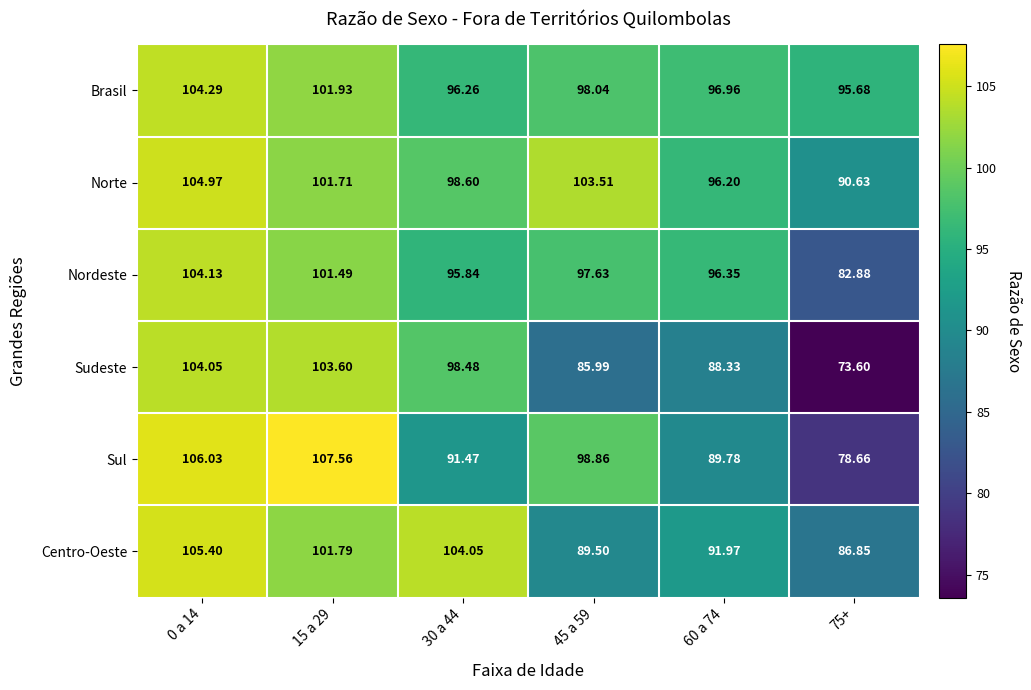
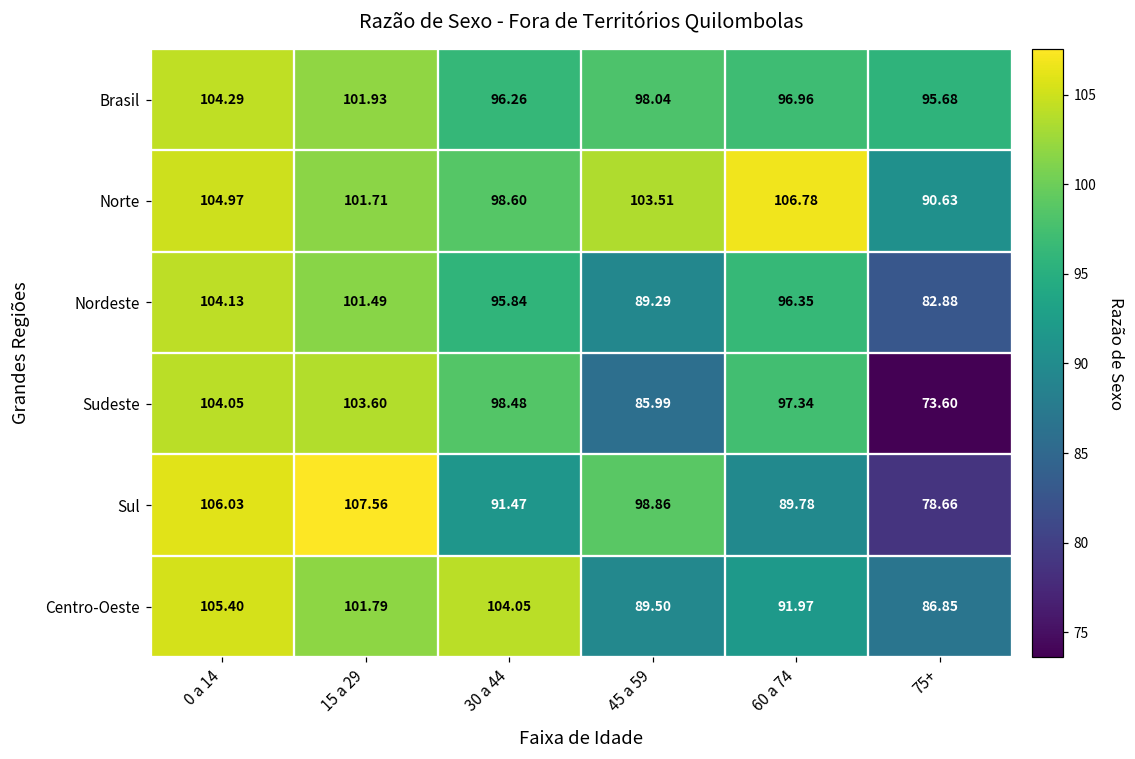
  {
    "Brasil": {
      "0 a 14": 104.29,
      "15 a 29": 101.93,
      "30 a 44": 96.26,
      "45 a 59": 98.04,
      "60 a 74": 96.96,
      "75+": 95.68
    },
    "Norte": {
      "0 a 14": 104.97,
      "15 a 29": 101.71,
      "30 a 44": 98.60,
      "45 a 59": 103.51,
-     "60 a 74": 96.20,
+     "60 a 74": 106.78,
      "75+": 90.63
    },
    "Nordeste": {
      "0 a 14": 104.13,
      "15 a 29": 101.49,
      "30 a 44": 95.84,
-     "45 a 59": 97.63,
+     "45 a 59": 89.29,
      "60 a 74": 96.35,
      "75+": 82.88
    },
    "Sudeste": {
      "0 a 14": 104.05,
      "15 a 29": 103.60,
      "30 a 44": 98.48,
      "45 a 59": 85.99,
-     "60 a 74": 88.33,
+     "60 a 74": 97.34,
      "75+": 73.60
    },
    "Sul": {
      "0 a 14": 106.03,
      "15 a 29": 107.56,
      "30 a 44": 91.47,
      "45 a 59": 98.86,
      "60 a 74": 89.78,
      "75+": 78.66
    },
    "Centro-Oeste": {
      "0 a 14": 105.40,
      "15 a 29": 101.79,
      "30 a 44": 104.05,
      "45 a 59": 89.50,
      "60 a 74": 91.97,
      "75+": 86.85
    }
  }
